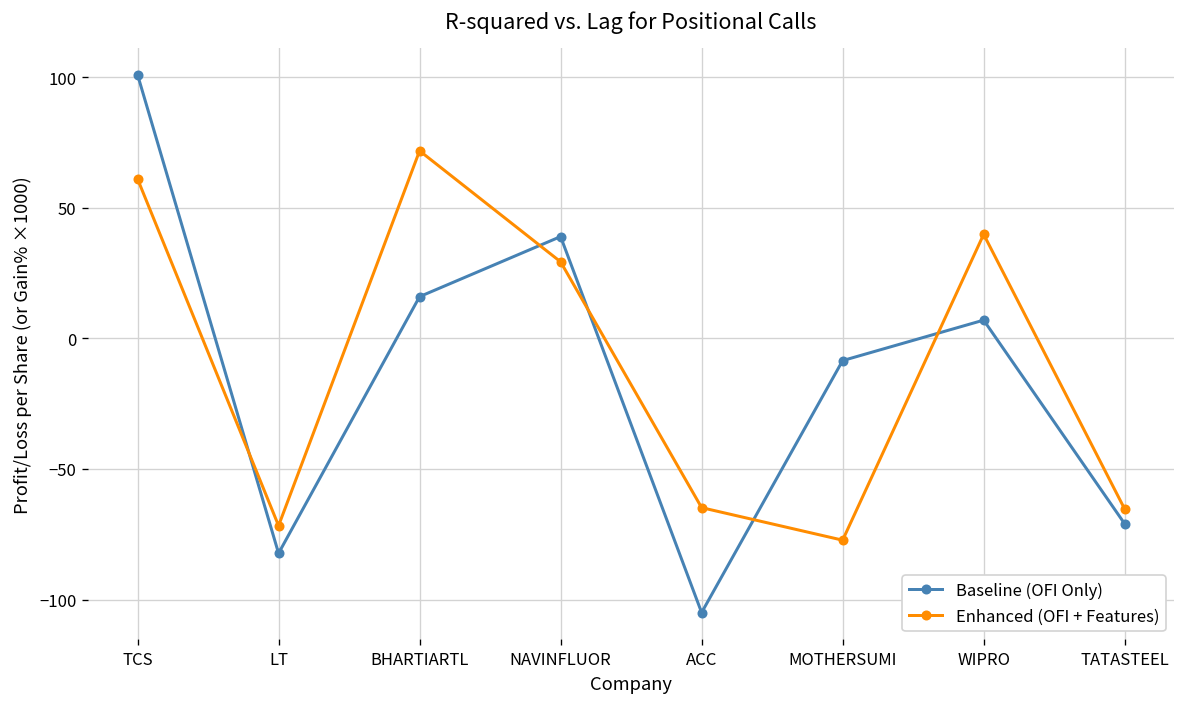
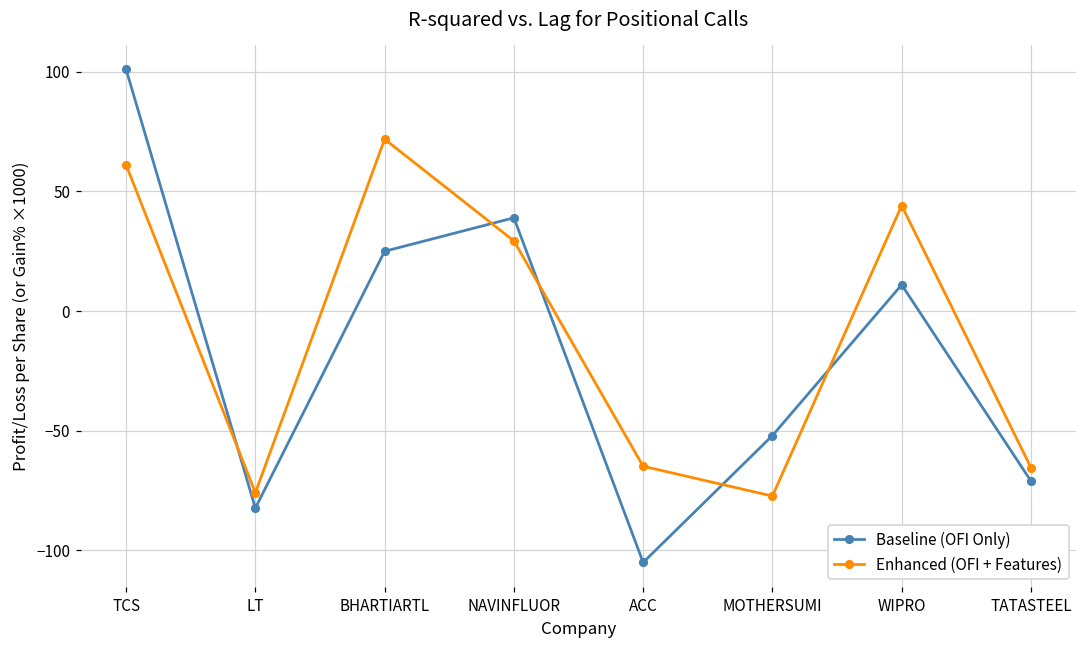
  {
    "Baseline (OFI Only)": {
      "TCS": 101,
      "LT": -82,
-     "BHARTIARTL": 16,
+     "BHARTIARTL": 25,
      "NAVINFLUOR": 39,
      "ACC": -105,
-     "MOTHERSUMI": -9,
-     "WIPRO": 7,
+     "MOTHERSUMI": -52,
+     "WIPRO": 11,
      "TATASTEEL": -71
    },
    "Enhanced (OFI + Features)": {
      "TCS": 61,
-     "LT": -72,
+     "LT": -76,
      "BHARTIARTL": 72,
      "NAVINFLUOR": 29,
      "ACC": -65,
      "MOTHERSUMI": -77,
-     "WIPRO": 40,
+     "WIPRO": 44,
      "TATASTEEL": -65
    }
  }
